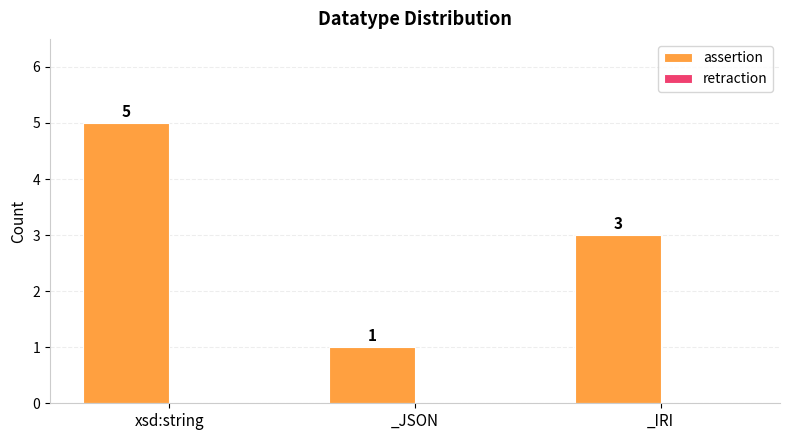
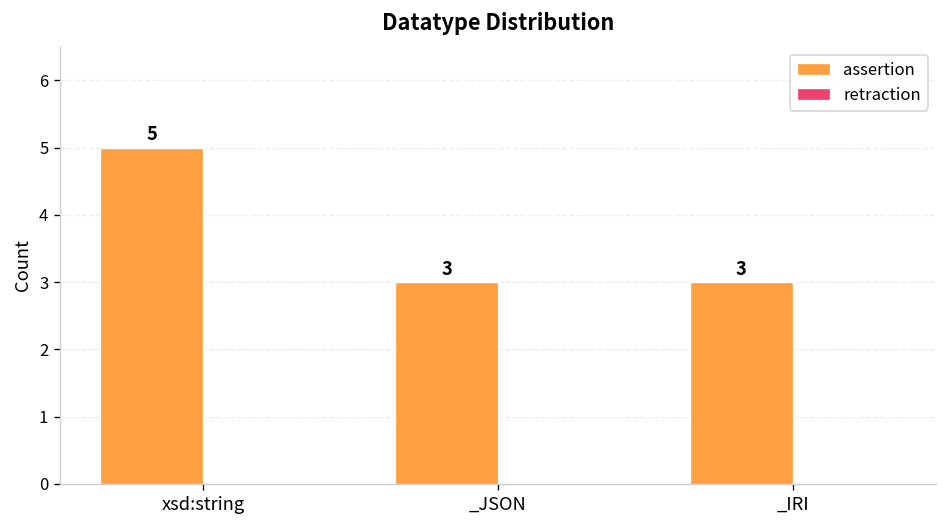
  {
    "assertion": {
      "xsd:string": 5,
-     "_JSON": 1,
+     "_JSON": 3,
      "_IRI": 3
    },
    "retraction": {
      "xsd:string": 0.0,
      "_JSON": 0.0,
      "_IRI": 0.0
    }
  }
